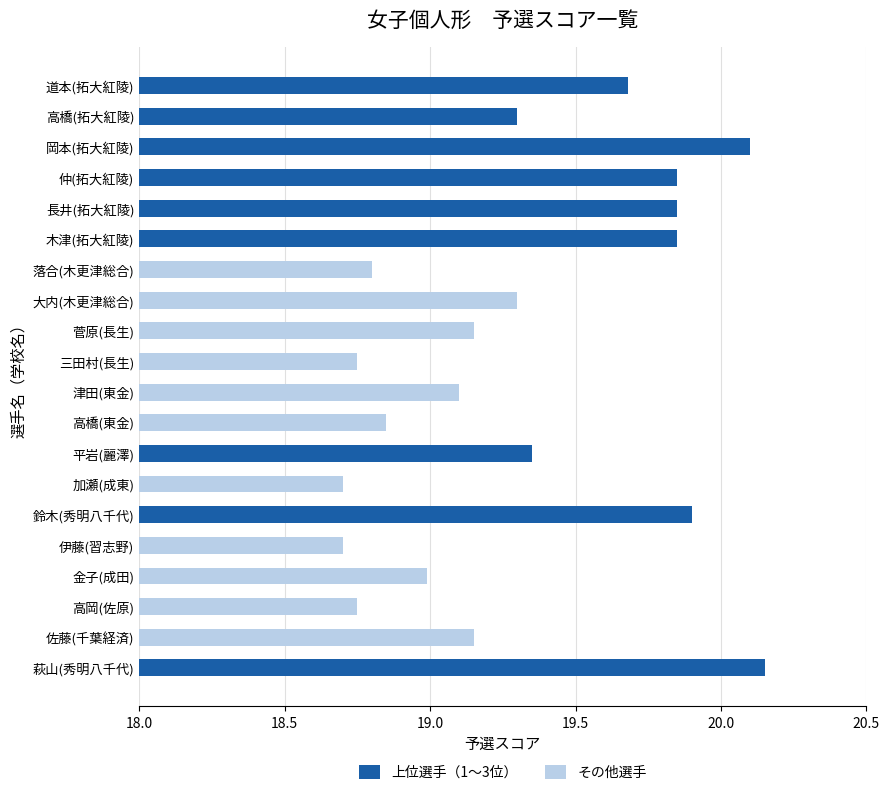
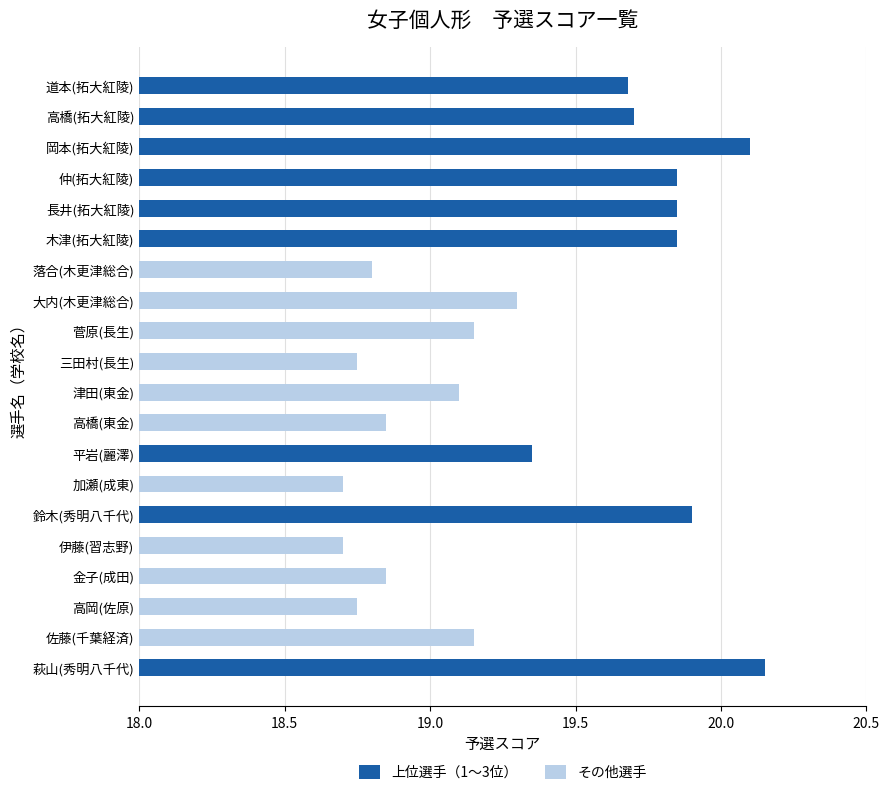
  {
    "道本(拓大紅陵)": 19.68,
-   "高橋(拓大紅陵)": 19.3,
+   "高橋(拓大紅陵)": 19.7,
    "岡本(拓大紅陵)": 20.10,
    "仲(拓大紅陵)": 19.85,
    "長井(拓大紅陵)": 19.85,
    "木津(拓大紅陵)": 19.85,
    "落合(木更津総合)": 18.80,
    "大内(木更津総合)": 19.30,
    "菅原(長生)": 19.15,
    "三田村(長生)": 18.75,
    "津田(東金)": 19.10,
    "高橋(東金)": 18.85,
    "平岩(麗澤)": 19.35,
    "加瀬(成東)": 18.70,
    "鈴木(秀明八千代)": 19.90,
    "伊藤(習志野)": 18.70,
-   "金子(成田)": 18.99,
+   "金子(成田)": 18.85,
    "高岡(佐原)": 18.75,
    "佐藤(千葉経済)": 19.15,
    "萩山(秀明八千代)": 20.15
  }
